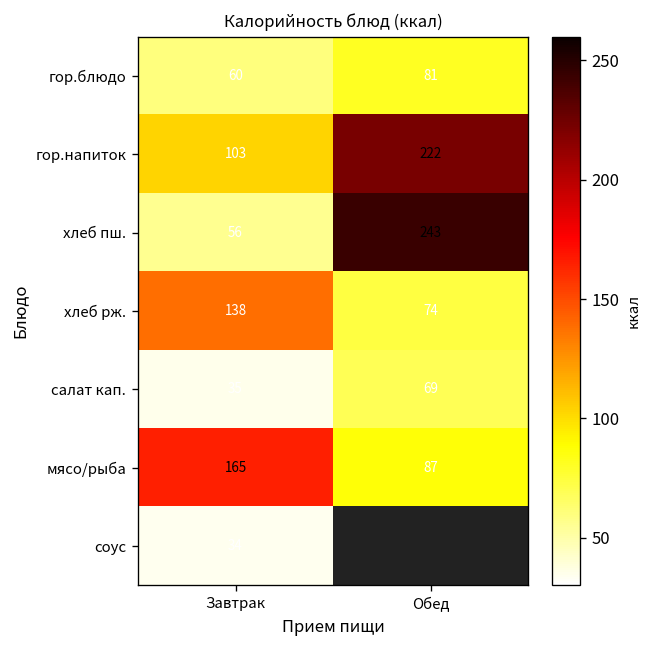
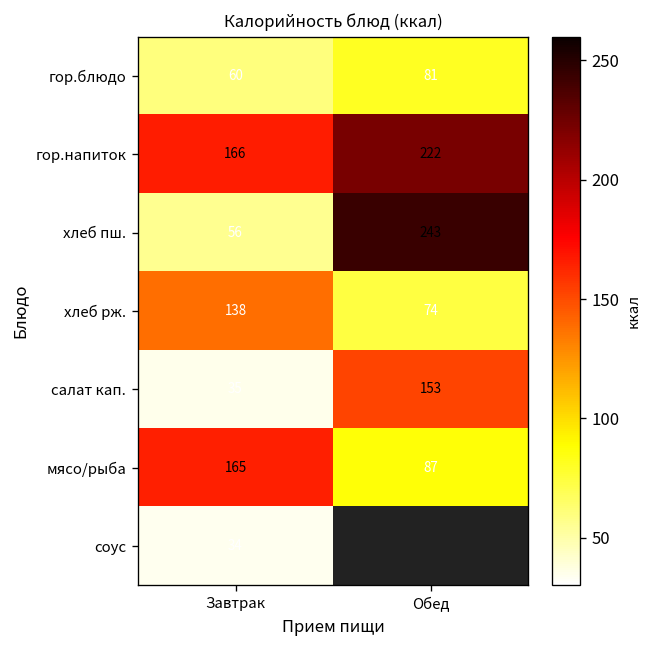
  {
    "гор.блюдо": {
      "Завтрак": 60,
      "Обед": 81
    },
    "гор.напиток": {
-     "Завтрак": 103,
+     "Завтрак": 166,
      "Обед": 222
    },
    "хлеб пш.": {
      "Завтрак": 56,
      "Обед": 243
    },
    "хлеб рж.": {
      "Завтрак": 138,
      "Обед": 74
    },
    "салат кап.": {
-     "Обед": 69
+     "Обед": 153
    },
    "мясо/рыба": {
      "Завтрак": 165,
      "Обед": 87
    }
  }
